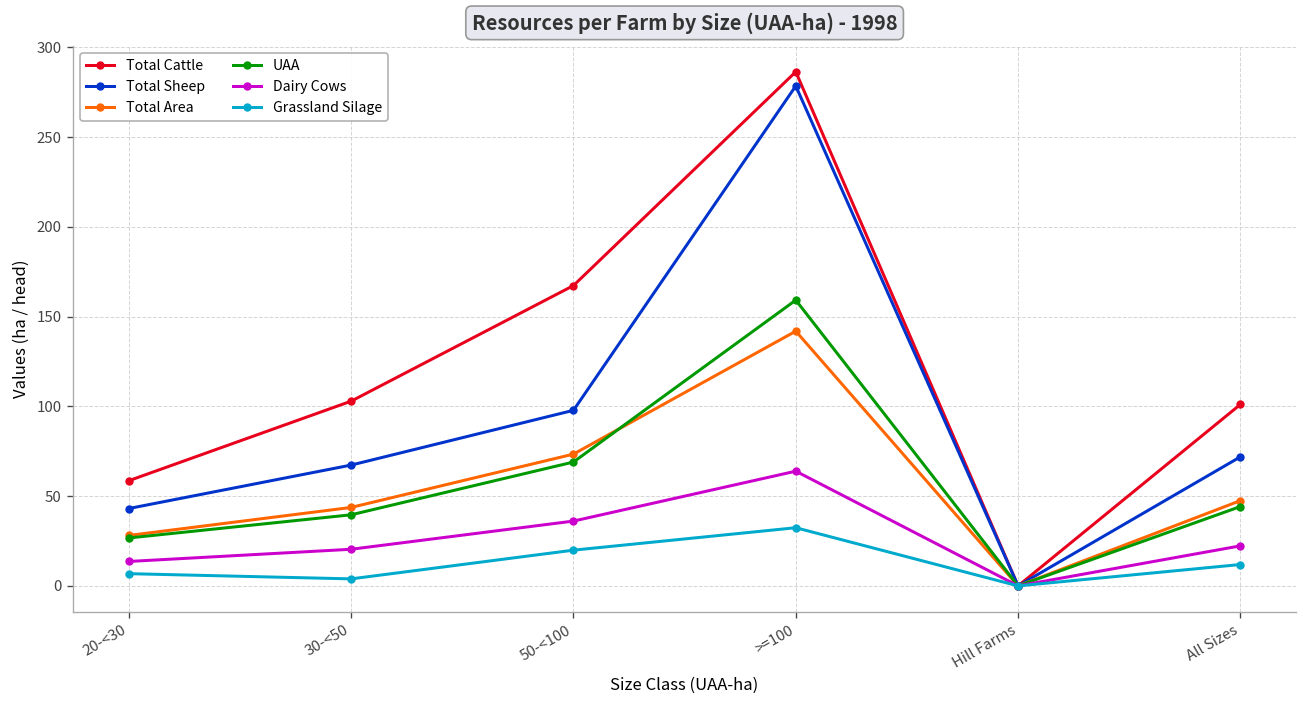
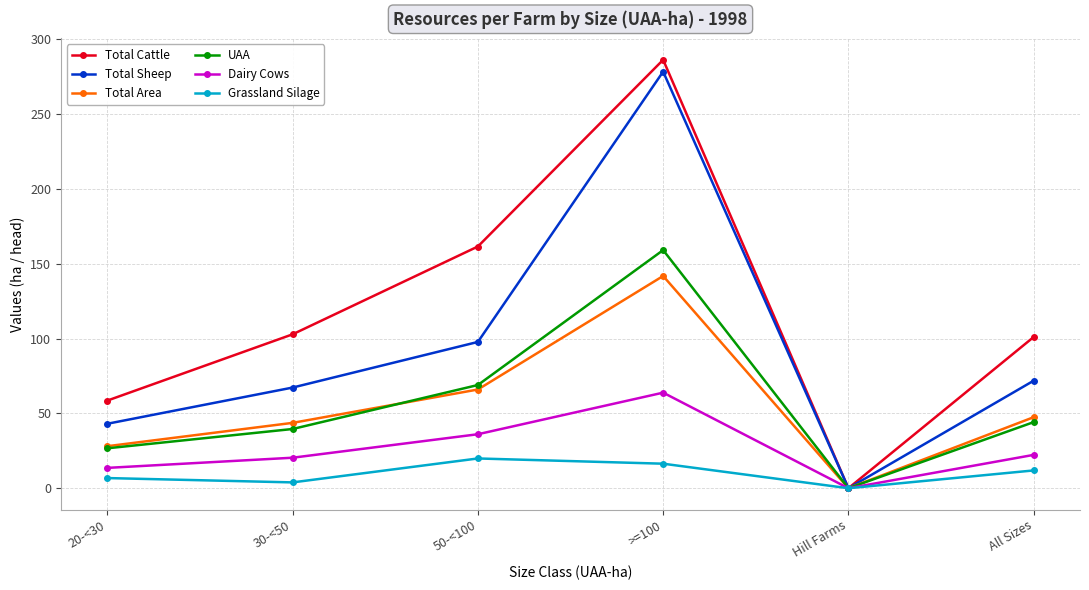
  {
    "Total Cattle": {
      "20-<30": 59,
      "30-<50": 103,
-     "50-<100": 167,
+     "50-<100": 162,
      ">=100": 286,
      "All Sizes": 101
    },
    "Total Sheep": {
      "20-<30": 43,
      "30-<50": 67,
      "50-<100": 98,
      ">=100": 279,
      "All Sizes": 72
    },
    "Total Area": {
      "30-<50": 44,
-     "50-<100": 73,
+     "50-<100": 66,
      ">=100": 142,
      "All Sizes": 48
    },
    "UAA": {
      "30-<50": 40,
      "50-<100": 69,
      ">=100": 159,
      "All Sizes": 44
    },
    "Dairy Cows": {
      "20-<30": 14,
      "30-<50": 20,
      "50-<100": 36,
      ">=100": 64,
      "All Sizes": 22
    },
    "Grassland Silage": {
      "20-<30": 7,
      "30-<50": 4,
      "50-<100": 20,
-     ">=100": 32,
+     ">=100": 16,
      "All Sizes": 12
    }
  }
